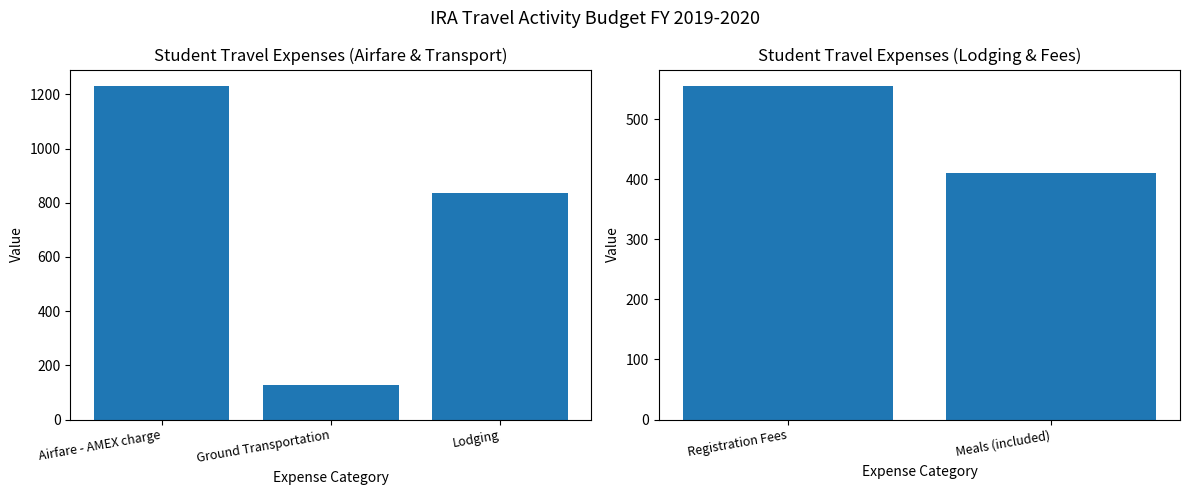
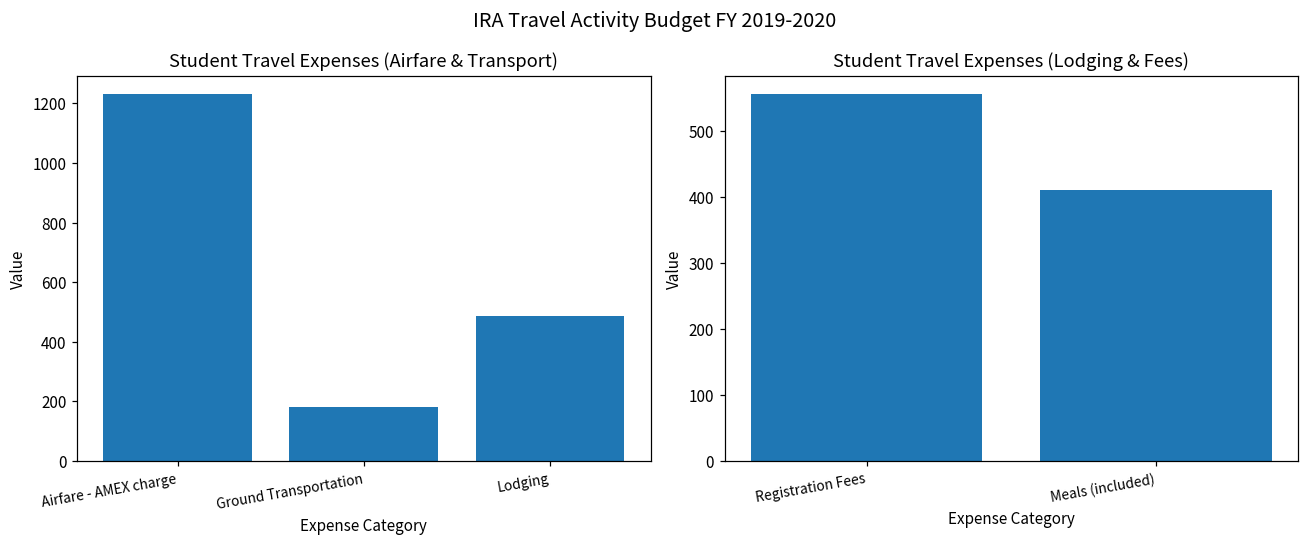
  {
    "Student Travel Expenses (Airfare & Transport)": {
      "Airfare - AMEX charge": 1230,
-     "Ground Transportation": 130,
-     "Lodging": 840
+     "Ground Transportation": 180,
+     "Lodging": 490
    },
    "Student Travel Expenses (Lodging & Fees)": {
      "Registration Fees": 560,
      "Meals (included)": 410
    }
  }
